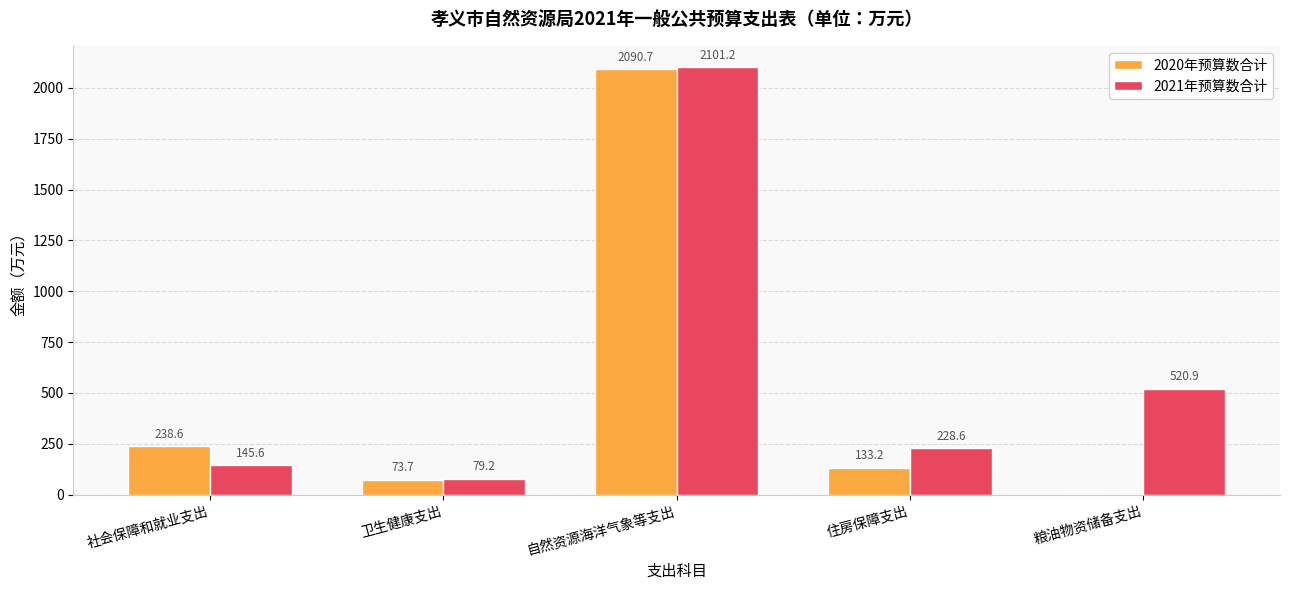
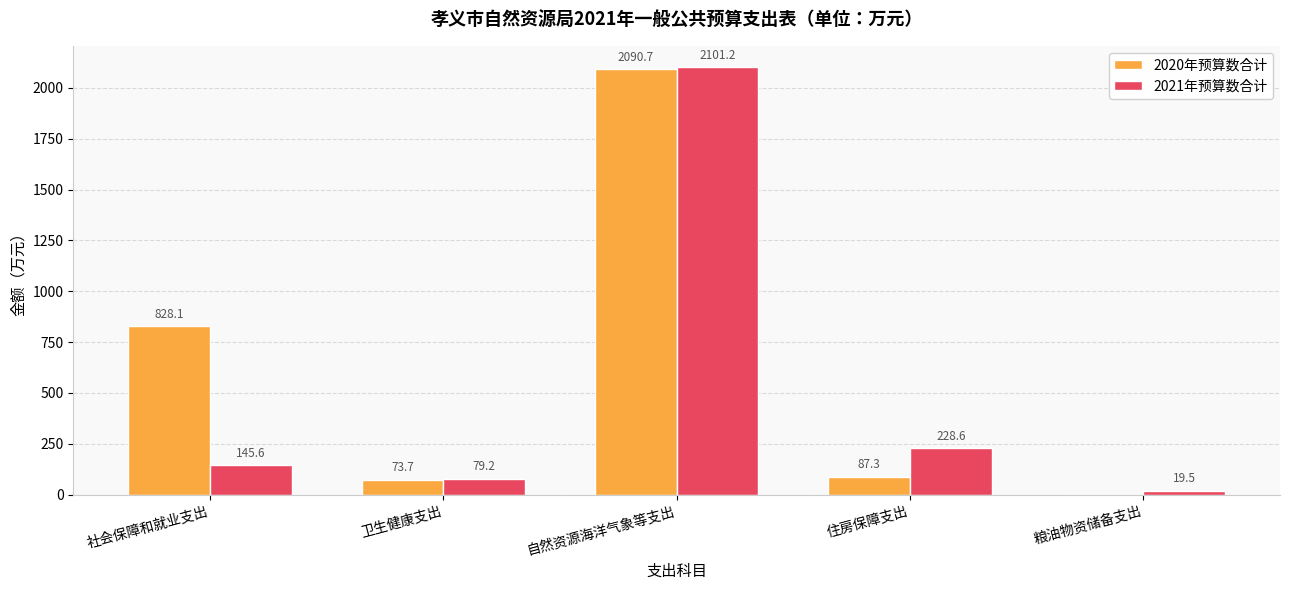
  {
    "2020年预算数合计": {
-     "社会保障和就业支出": 238.6,
+     "社会保障和就业支出": 828.1,
      "卫生健康支出": 73.7,
      "自然资源海洋气象等支出": 2090.7,
-     "住房保障支出": 133.2
+     "住房保障支出": 87.3
    },
    "2021年预算数合计": {
      "社会保障和就业支出": 145.6,
      "卫生健康支出": 79.2,
      "自然资源海洋气象等支出": 2101.2,
      "住房保障支出": 228.6,
-     "粮油物资储备支出": 520.9
+     "粮油物资储备支出": 19.5
    }
  }
